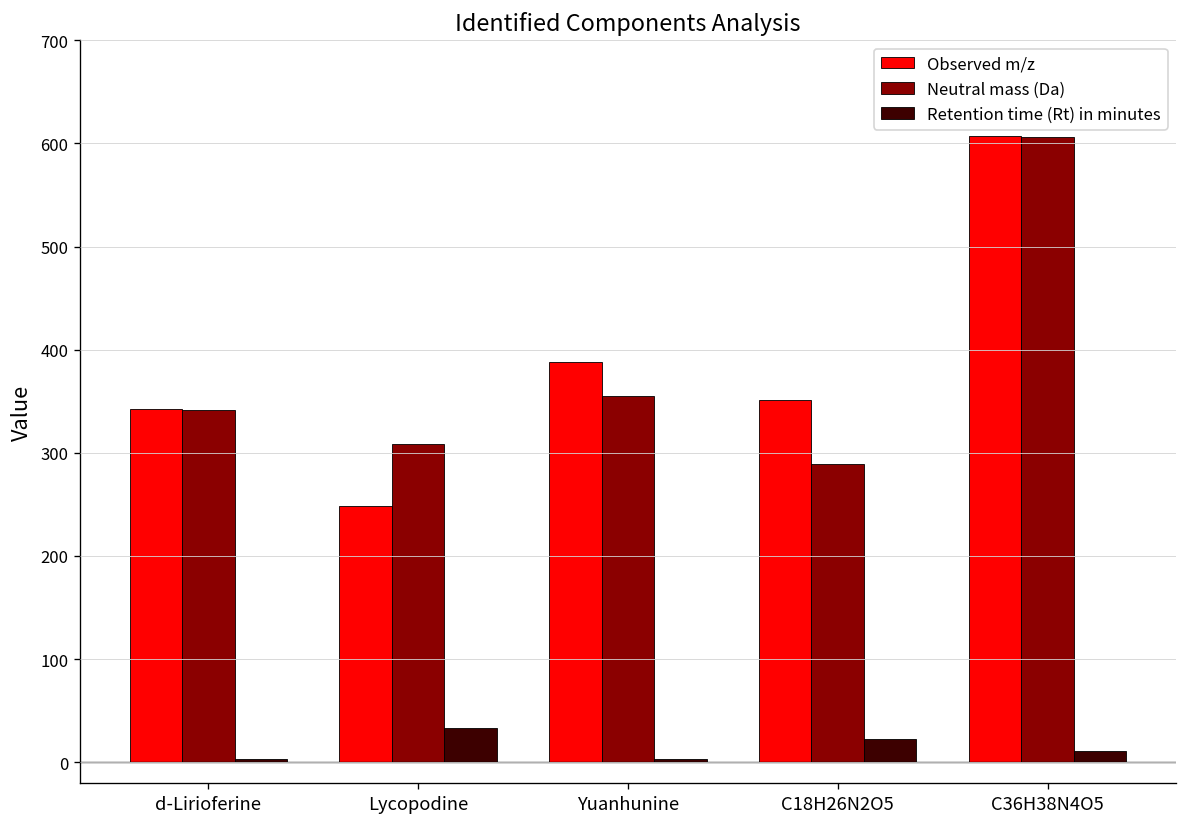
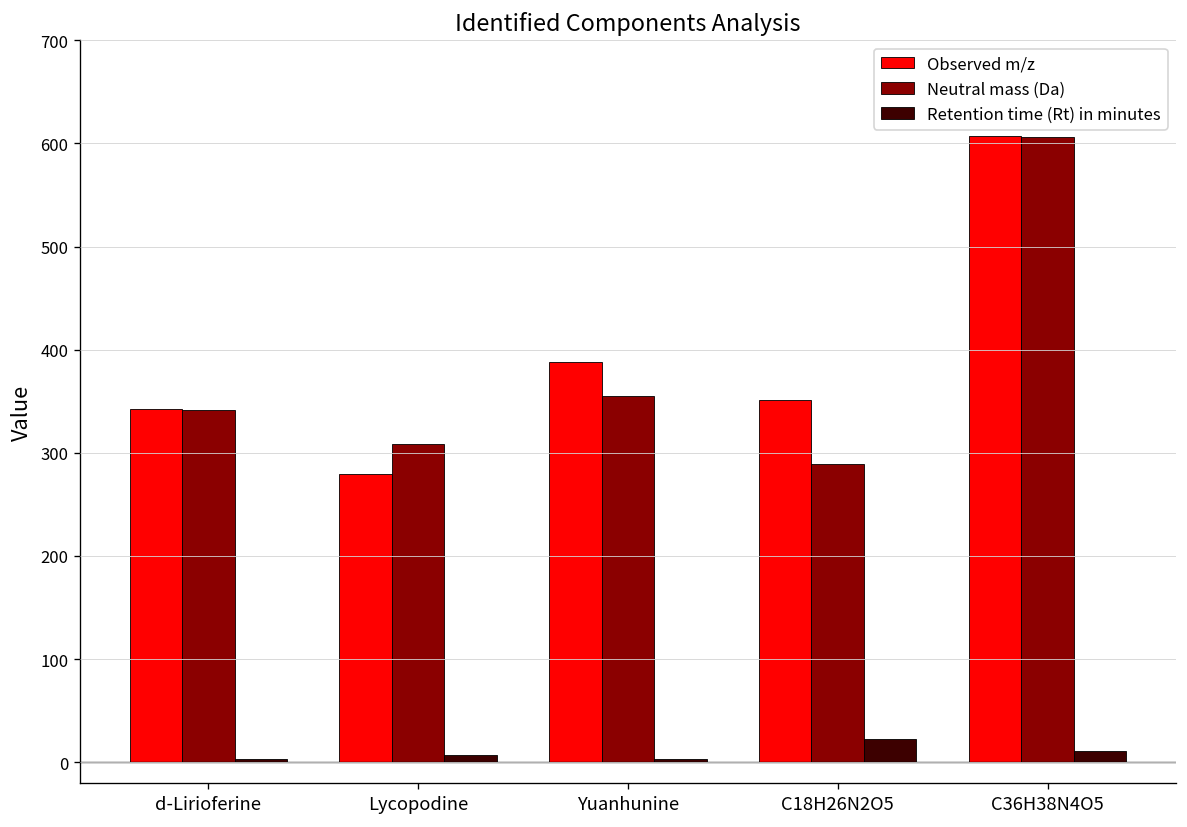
  {
    "Observed m/z": {
      "d-Lirioferine": 340,
-     "Lycopodine": 250,
+     "Lycopodine": 280,
      "Yuanhunine": 390,
      "C18H26N2O5": 350,
      "C36H38N4O5": 610
    },
    "Neutral mass (Da)": {
      "d-Lirioferine": 340,
      "Lycopodine": 310,
      "Yuanhunine": 360,
      "C18H26N2O5": 290,
      "C36H38N4O5": 610
    },
    "Retention time (Rt) in minutes": {
      "d-Lirioferine": 0,
-     "Lycopodine": 30,
+     "Lycopodine": 10,
      "Yuanhunine": 0,
      "C18H26N2O5": 20,
      "C36H38N4O5": 10
    }
  }
